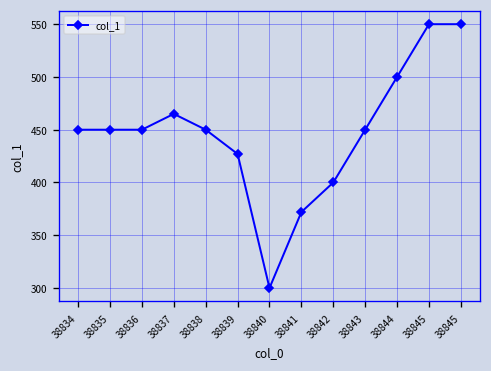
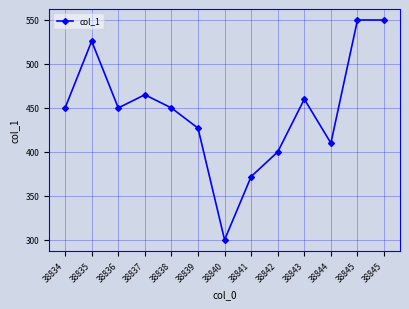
  {
    "38834": 450,
-   "38835": 450,
+   "38835": 530,
    "38836": 450,
    "38837": 470,
    "38838": 450,
    "38839": 430,
    "38840": 300,
    "38841": 370,
    "38842": 400,
-   "38843": 450,
-   "38844": 500
+   "38843": 460,
+   "38844": 410
  }
